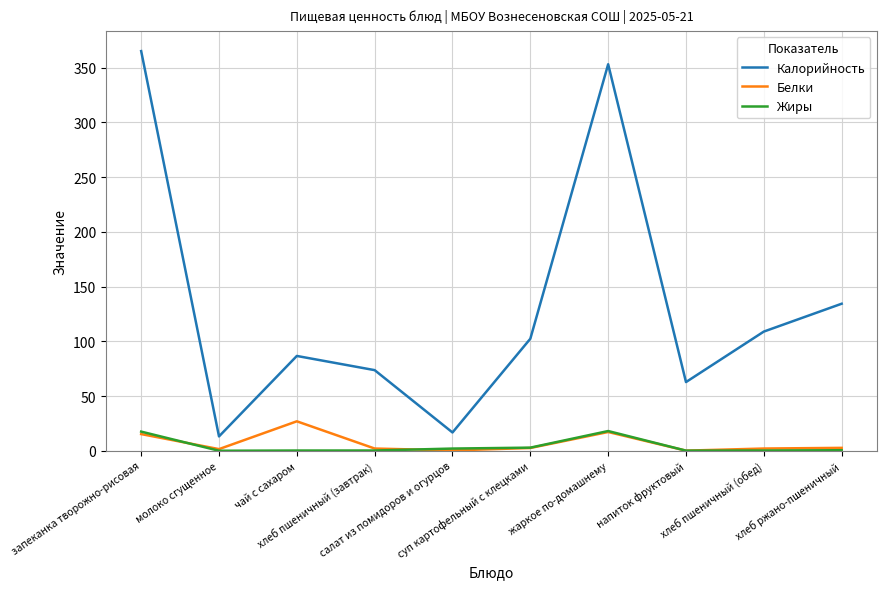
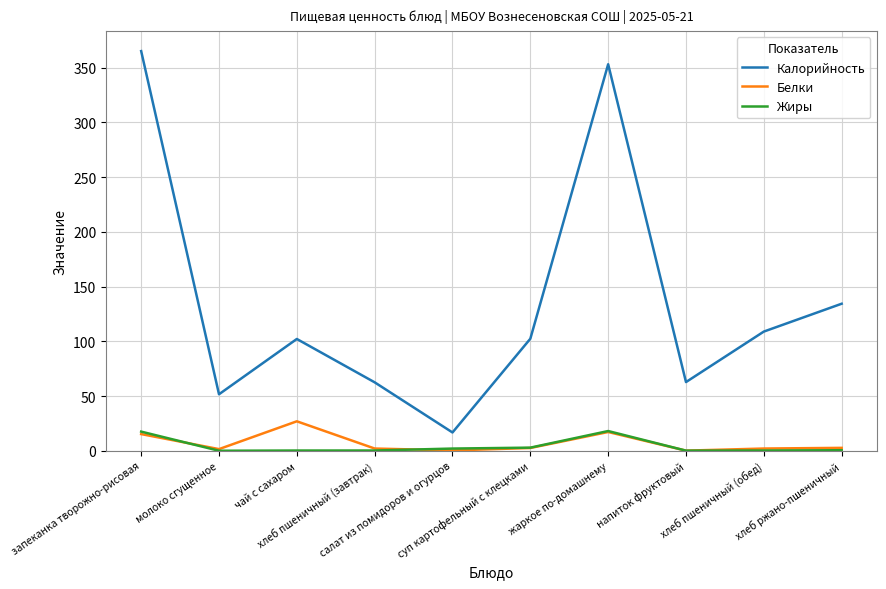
  {
    "Калорийность": {
      "запеканка творожно-рисовая": 365,
-     "молоко сгущенное": 13,
-     "чай с сахаром": 87,
-     "хлеб пшеничный (завтрак)": 74,
+     "молоко сгущенное": 52,
+     "чай с сахаром": 102,
+     "хлеб пшеничный (завтрак)": 63,
      "салат из помидоров и огурцов": 17,
      "суп картофельный с клецками": 102,
      "жаркое по-домашнему": 353,
      "напиток фруктовый": 63,
      "хлеб пшеничный (обед)": 109,
      "хлеб ржано-пшеничный": 134
    },
    "Белки": {
      "чай с сахаром": 27
    },
    "Жиры": {
      "чай с сахаром": 0
    }
  }
